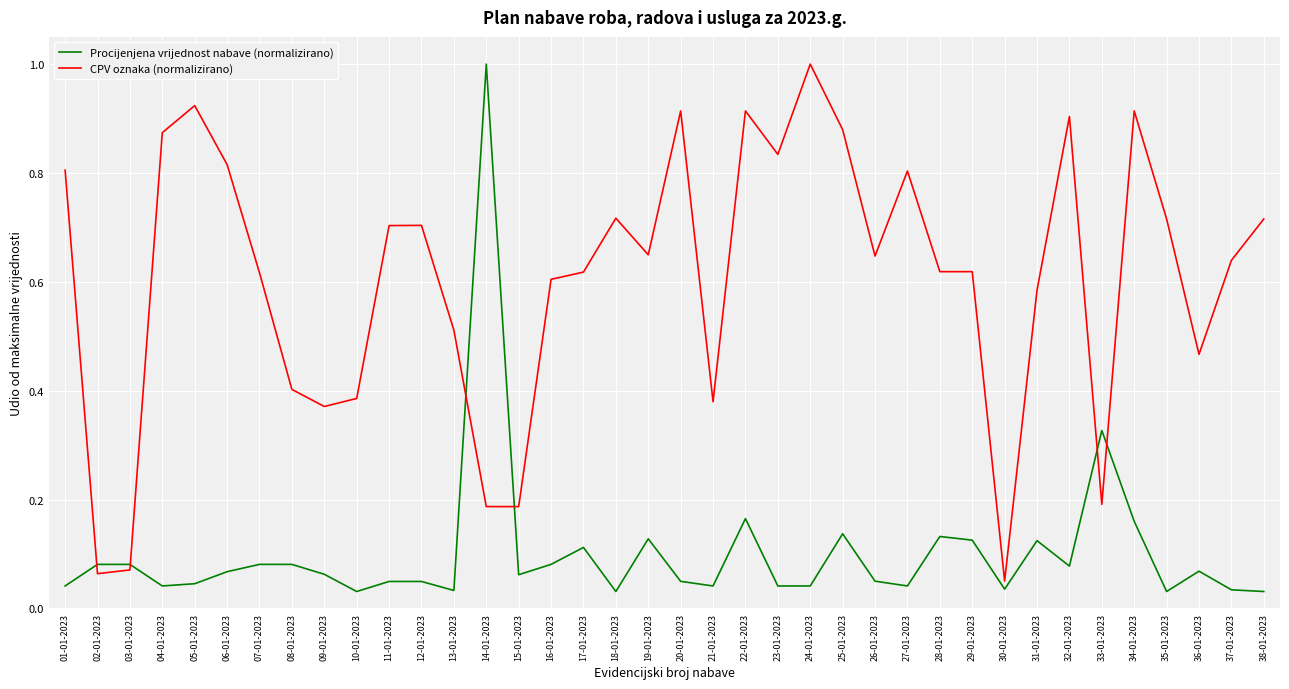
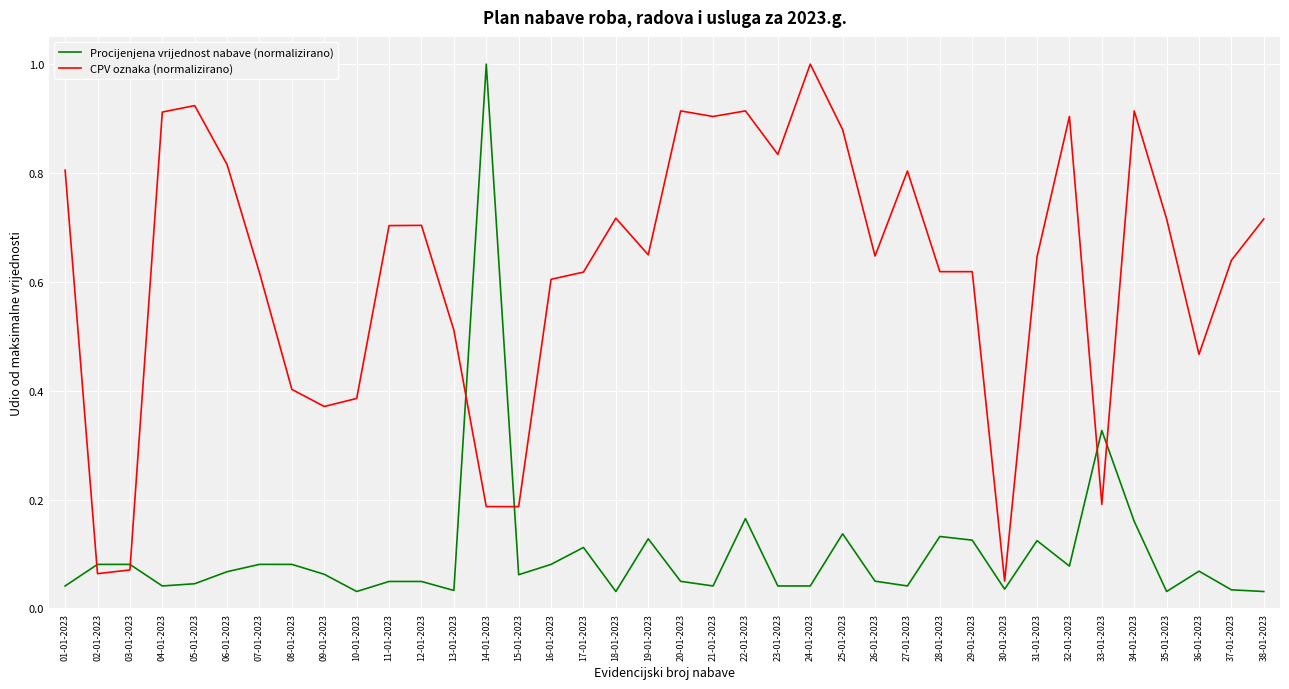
  {
    "Procijenjena vrijednost nabave (normalizirano)": {
      "01-01-2023": 0.04,
      "02-01-2023": 0.08,
      "03-01-2023": 0.08,
      "04-01-2023": 0.04,
      "05-01-2023": 0.05,
      "06-01-2023": 0.07,
      "07-01-2023": 0.08,
      "08-01-2023": 0.08,
      "09-01-2023": 0.06,
      "10-01-2023": 0.03,
      "11-01-2023": 0.05,
      "12-01-2023": 0.05,
      "13-01-2023": 0.03,
      "14-01-2023": 1.00,
      "15-01-2023": 0.06,
      "16-01-2023": 0.08,
      "17-01-2023": 0.11,
      "18-01-2023": 0.03,
      "19-01-2023": 0.13,
      "20-01-2023": 0.05,
      "21-01-2023": 0.04,
      "22-01-2023": 0.17,
      "23-01-2023": 0.04,
      "24-01-2023": 0.04,
      "25-01-2023": 0.14,
      "26-01-2023": 0.05,
      "27-01-2023": 0.04,
      "28-01-2023": 0.13,
      "29-01-2023": 0.13,
      "30-01-2023": 0.04,
      "31-01-2023": 0.12,
      "32-01-2023": 0.08,
      "33-01-2023": 0.33,
      "34-01-2023": 0.16,
      "35-01-2023": 0.03,
      "36-01-2023": 0.07,
      "37-01-2023": 0.03,
      "38-01-2023": 0.03
    },
    "CPV oznaka (normalizirano)": {
      "01-01-2023": 0.81,
      "02-01-2023": 0.06,
      "03-01-2023": 0.07,
-     "04-01-2023": 0.87,
+     "04-01-2023": 0.91,
      "05-01-2023": 0.92,
      "06-01-2023": 0.82,
      "07-01-2023": 0.62,
      "08-01-2023": 0.40,
      "09-01-2023": 0.37,
      "10-01-2023": 0.39,
      "11-01-2023": 0.70,
      "12-01-2023": 0.70,
      "13-01-2023": 0.51,
      "14-01-2023": 0.19,
      "15-01-2023": 0.19,
      "16-01-2023": 0.60,
      "17-01-2023": 0.62,
      "18-01-2023": 0.72,
      "19-01-2023": 0.65,
      "20-01-2023": 0.91,
-     "21-01-2023": 0.38,
+     "21-01-2023": 0.90,
      "22-01-2023": 0.91,
      "23-01-2023": 0.83,
      "24-01-2023": 1.00,
      "25-01-2023": 0.88,
      "26-01-2023": 0.65,
      "27-01-2023": 0.80,
      "28-01-2023": 0.62,
      "29-01-2023": 0.62,
      "30-01-2023": 0.05,
-     "31-01-2023": 0.58,
+     "31-01-2023": 0.65,
      "32-01-2023": 0.90,
      "33-01-2023": 0.19,
      "34-01-2023": 0.91,
      "35-01-2023": 0.72,
      "36-01-2023": 0.47,
      "37-01-2023": 0.64,
      "38-01-2023": 0.72
    }
  }
